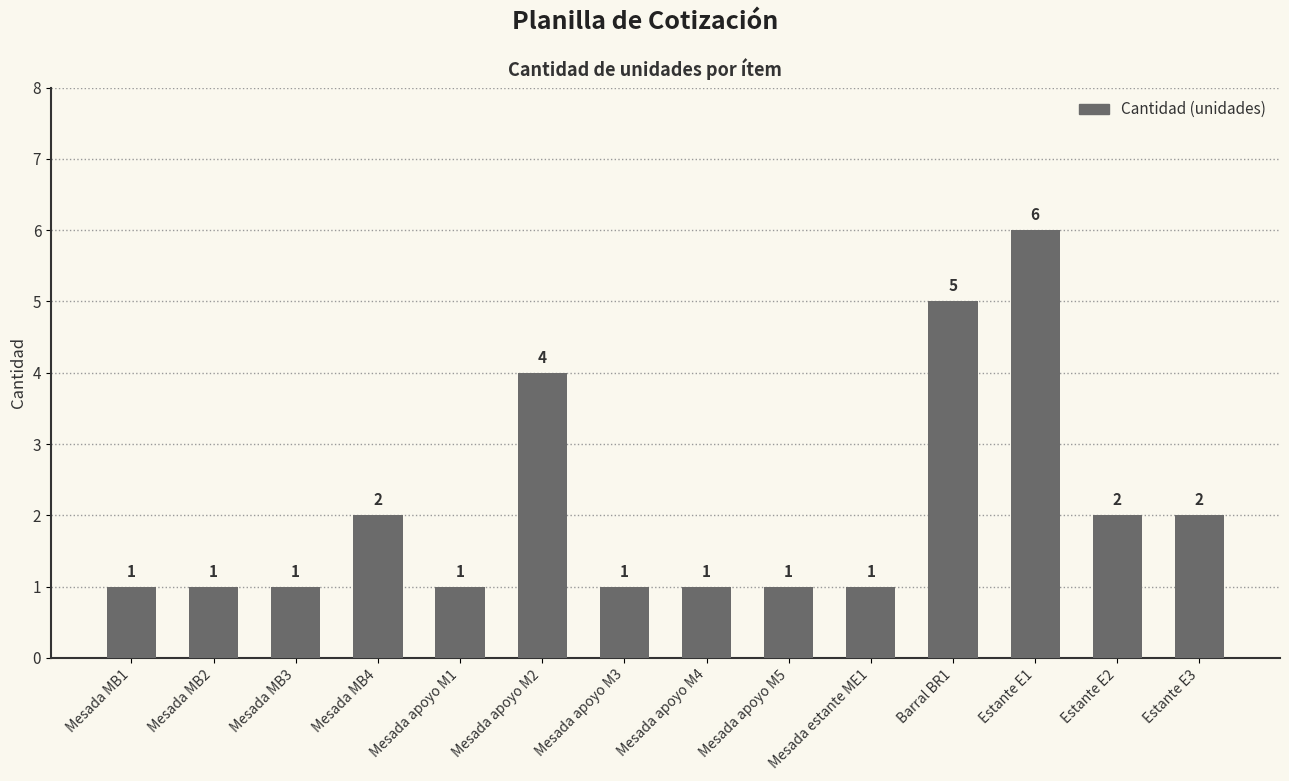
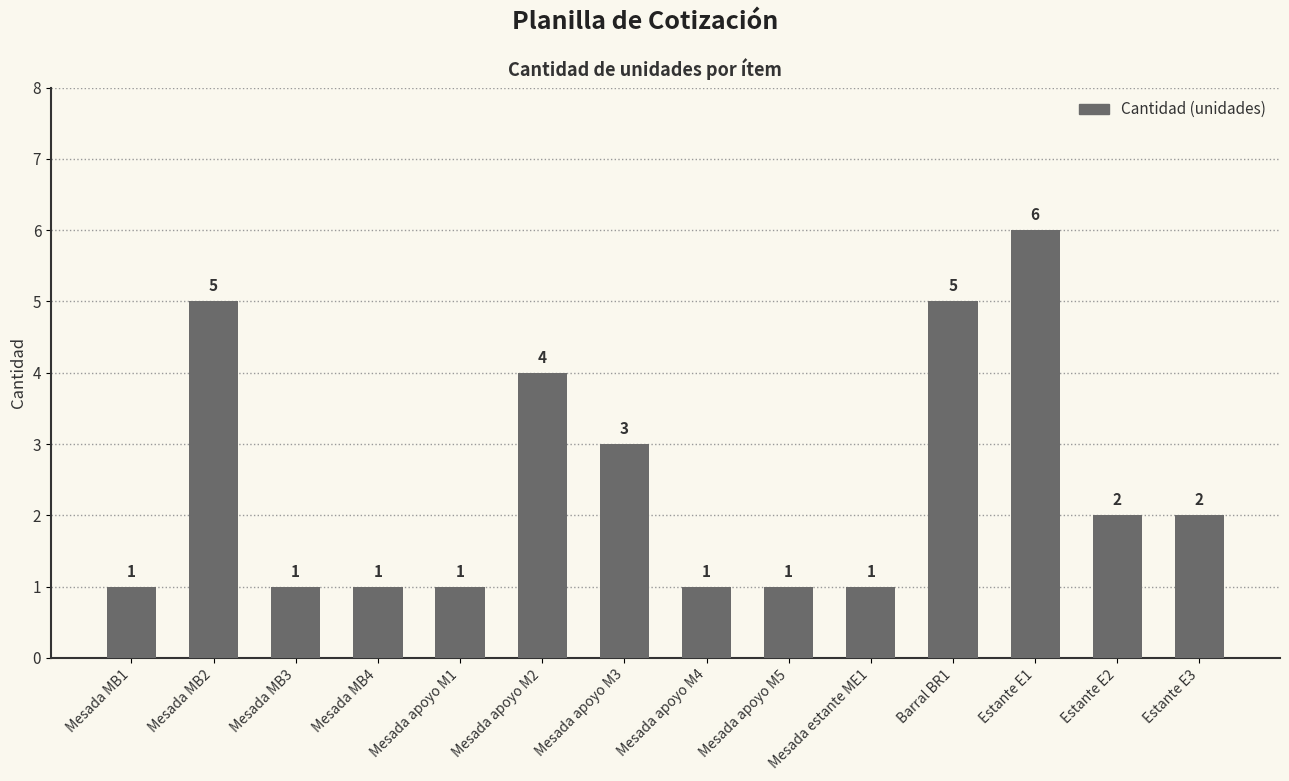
  {
    "Mesada MB1": 1,
-   "Mesada MB2": 1,
+   "Mesada MB2": 5,
    "Mesada MB3": 1,
-   "Mesada MB4": 2,
+   "Mesada MB4": 1,
    "Mesada apoyo M1": 1,
    "Mesada apoyo M2": 4,
-   "Mesada apoyo M3": 1,
+   "Mesada apoyo M3": 3,
    "Mesada apoyo M4": 1,
    "Mesada apoyo M5": 1,
    "Mesada estante ME1": 1,
    "Barral BR1": 5,
    "Estante E1": 6,
    "Estante E2": 2,
    "Estante E3": 2
  }
